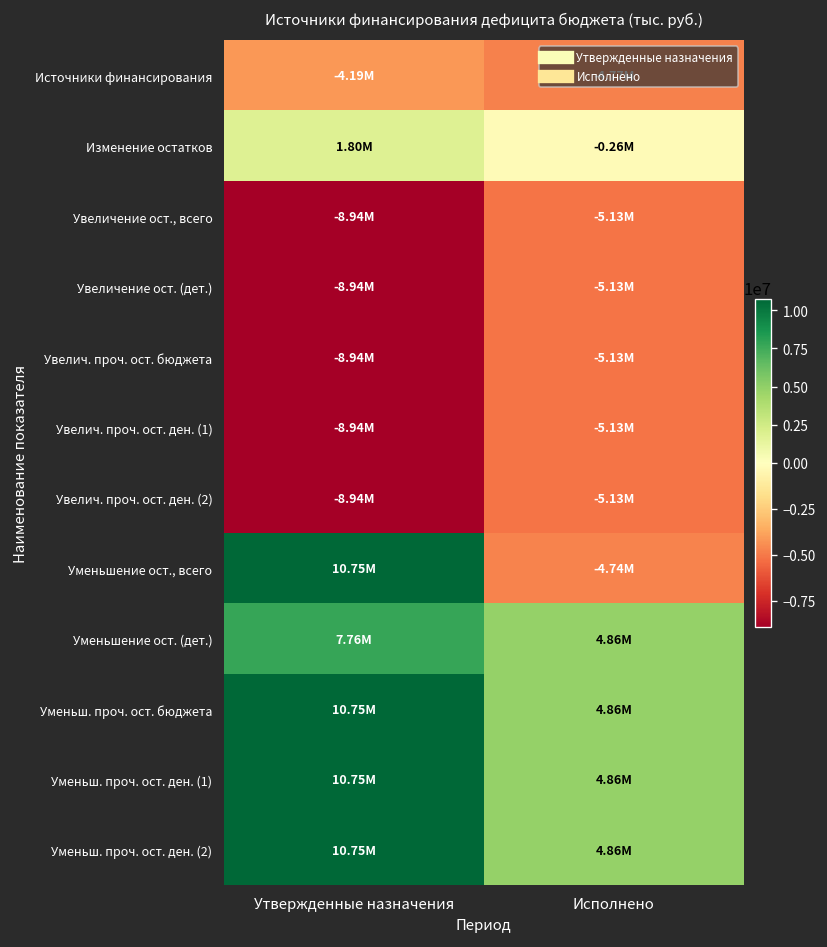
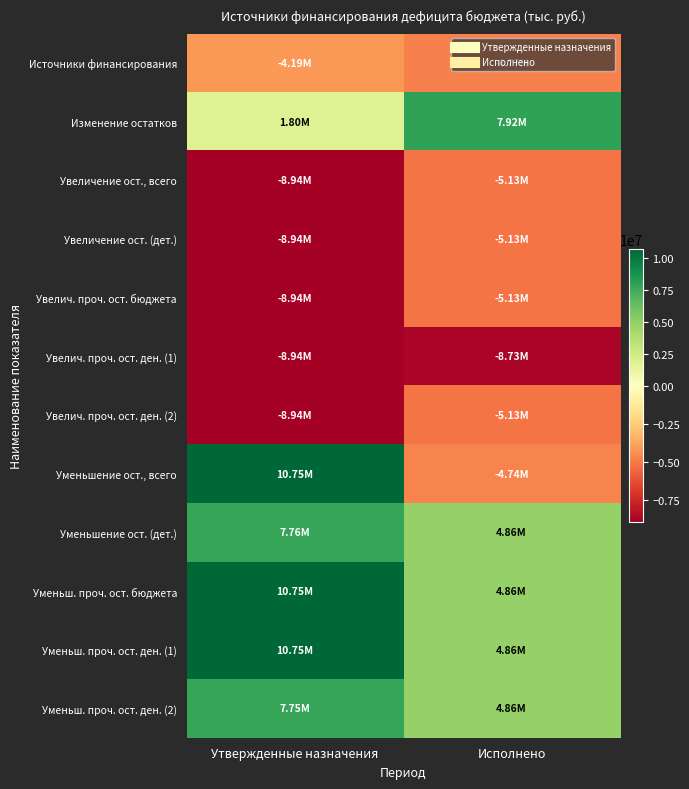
  {
    "Источники финансирования": {
      "Утвержденные назначения": "-4.19M"
    },
    "Изменение остатков": {
      "Утвержденные назначения": "1.80M",
-     "Исполнено": "-0.26M"
+     "Исполнено": "7.92M"
    },
    "Увеличение ост., всего": {
      "Утвержденные назначения": "-8.94M",
      "Исполнено": "-5.13M"
    },
    "Увеличение ост. (дет.)": {
      "Утвержденные назначения": "-8.94M",
      "Исполнено": "-5.13M"
    },
    "Увелич. проч. ост. бюджета": {
      "Утвержденные назначения": "-8.94M",
      "Исполнено": "-5.13M"
    },
    "Увелич. проч. ост. ден. (1)": {
      "Утвержденные назначения": "-8.94M",
-     "Исполнено": "-5.13M"
+     "Исполнено": "-8.73M"
    },
    "Увелич. проч. ост. ден. (2)": {
      "Утвержденные назначения": "-8.94M",
      "Исполнено": "-5.13M"
    },
    "Уменьшение ост., всего": {
      "Утвержденные назначения": "10.75M",
      "Исполнено": "-4.74M"
    },
    "Уменьшение ост. (дет.)": {
      "Утвержденные назначения": "7.76M",
      "Исполнено": "4.86M"
    },
    "Уменьш. проч. ост. бюджета": {
      "Утвержденные назначения": "10.75M",
      "Исполнено": "4.86M"
    },
    "Уменьш. проч. ост. ден. (1)": {
      "Утвержденные назначения": "10.75M",
      "Исполнено": "4.86M"
    },
    "Уменьш. проч. ост. ден. (2)": {
-     "Утвержденные назначения": "10.75M",
+     "Утвержденные назначения": "7.75M",
      "Исполнено": "4.86M"
    }
  }
